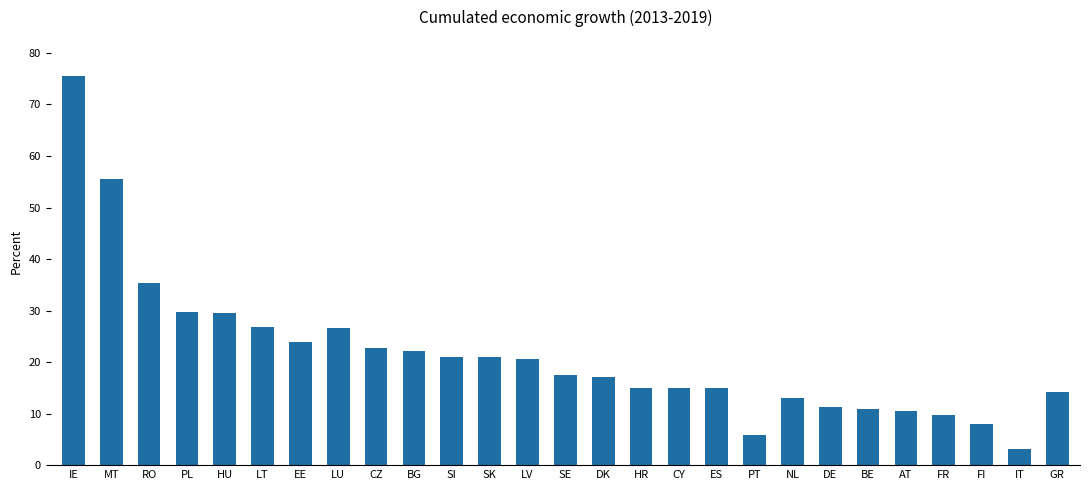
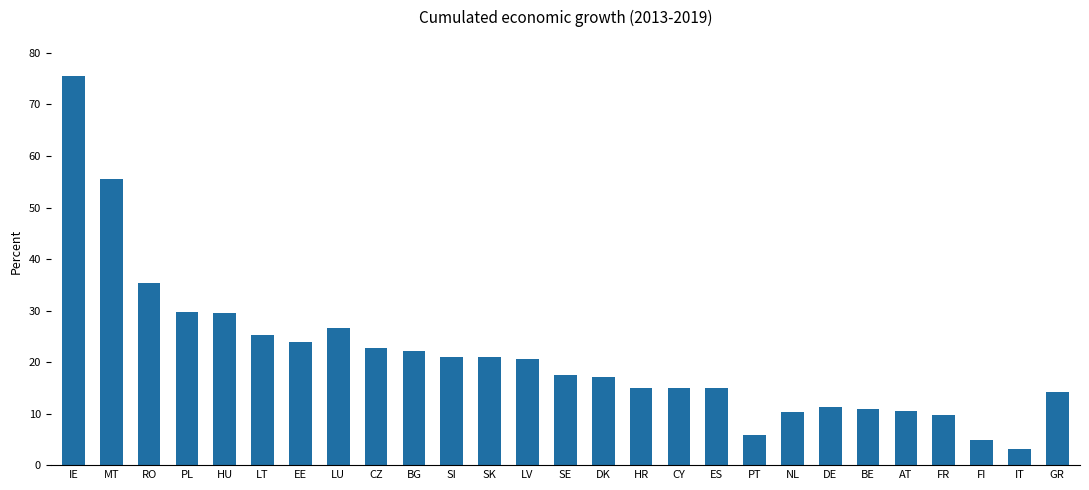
  {
    "IE": 76,
    "MT": 55,
    "RO": 35,
    "PL": 30,
    "HU": 29,
-   "LT": 27,
+   "LT": 25,
    "EE": 24,
    "LU": 27,
    "CZ": 23,
    "BG": 22,
    "SI": 21,
    "SK": 21,
    "LV": 21,
    "SE": 17,
    "DK": 17,
    "HR": 15,
    "CY": 15,
    "ES": 15,
    "PT": 6,
-   "NL": 13,
+   "NL": 10,
    "DE": 11,
    "BE": 11,
    "AT": 11,
    "FR": 10,
-   "FI": 8,
+   "FI": 5,
    "IT": 3,
    "GR": 14
  }
